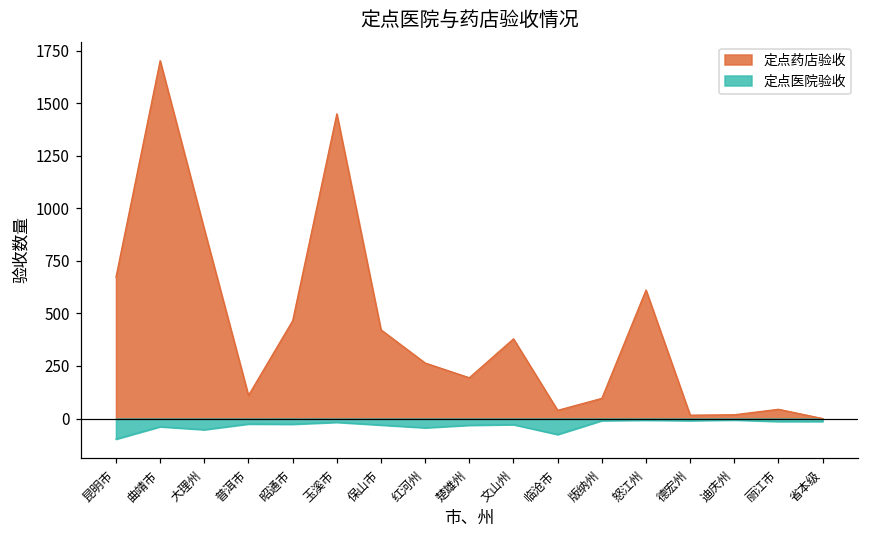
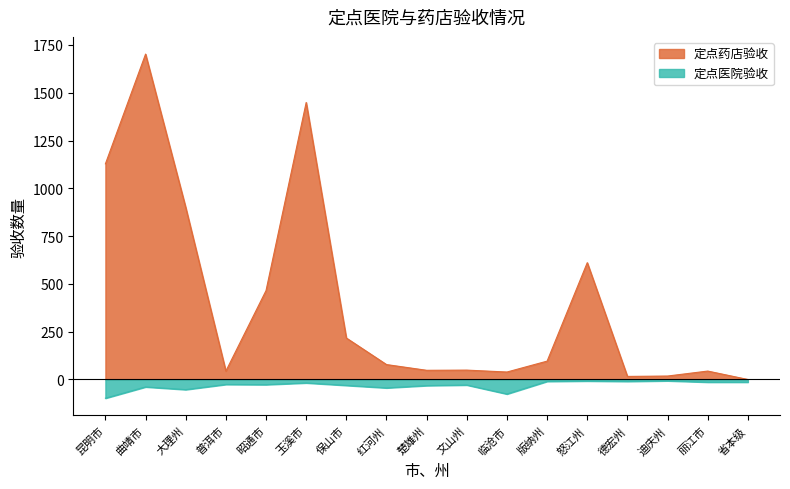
  {
    "定点药店验收": {
-     "昆明市": 670,
+     "昆明市": 1130,
      "曲靖市": 1700,
      "大理州": 900,
-     "普洱市": 110,
+     "普洱市": 40,
      "昭通市": 470,
      "玉溪市": 1450,
-     "保山市": 420,
-     "红河州": 260,
-     "楚雄州": 190,
-     "文山州": 380,
+     "保山市": 220,
+     "红河州": 80,
+     "楚雄州": 50,
+     "文山州": 50,
      "临沧市": 40,
      "版纳州": 100,
      "怒江州": 610,
      "德宏州": 20,
      "迪庆州": 20,
      "丽江市": 40
    }
  }
